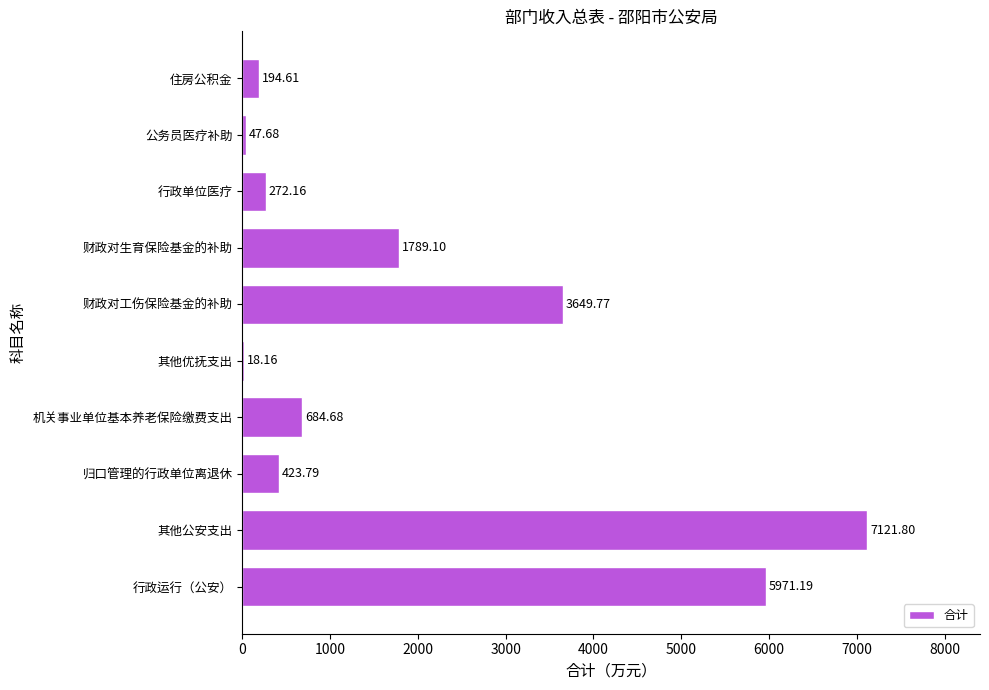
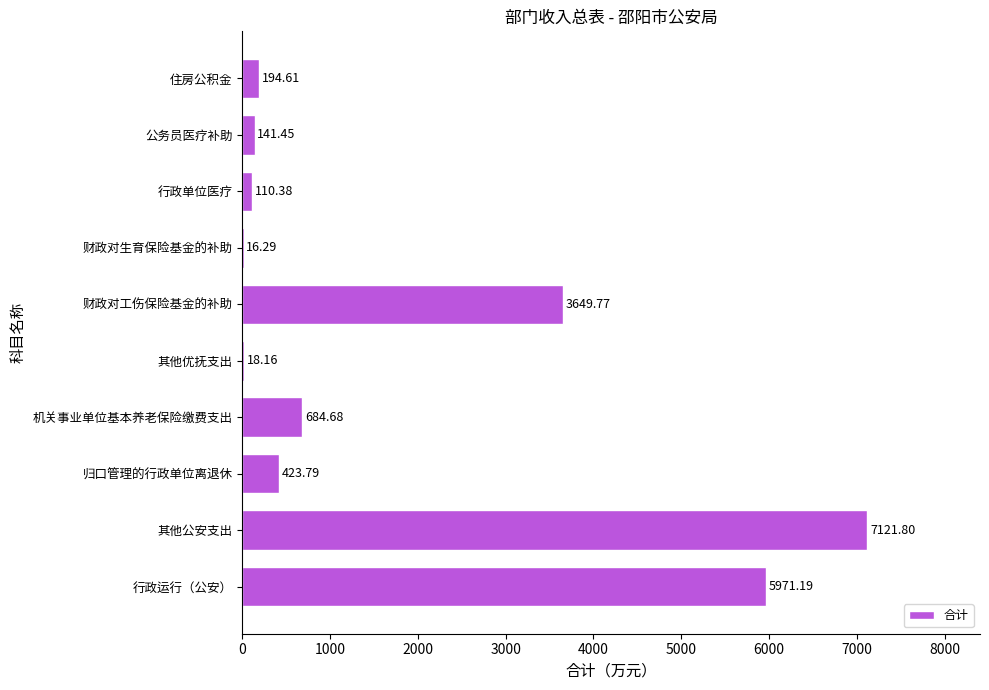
  {
    "住房公积金": 194.61,
-   "公务员医疗补助": 47.68,
-   "行政单位医疗": 272.16,
-   "财政对生育保险基金的补助": 1789.10,
+   "公务员医疗补助": 141.45,
+   "行政单位医疗": 110.38,
+   "财政对生育保险基金的补助": 16.29,
    "财政对工伤保险基金的补助": 3649.77,
    "其他优抚支出": 18.16,
    "机关事业单位基本养老保险缴费支出": 684.68,
    "归口管理的行政单位离退休": 423.79,
    "其他公安支出": 7121.80,
    "行政运行（公安）": 5971.19
  }
